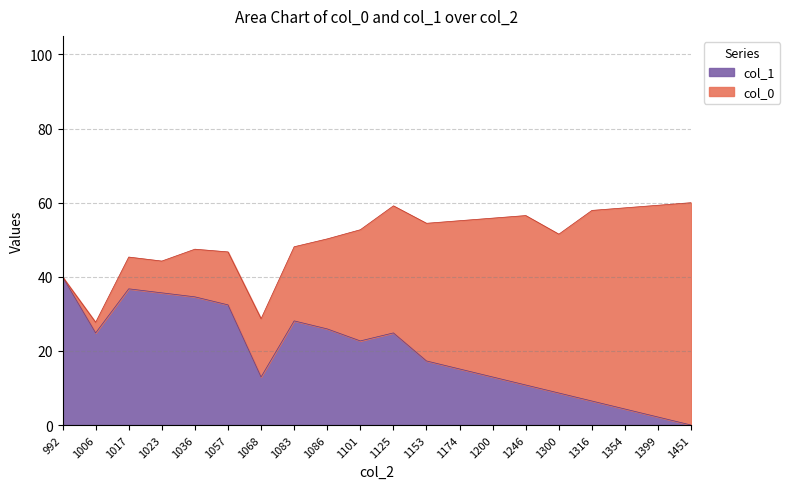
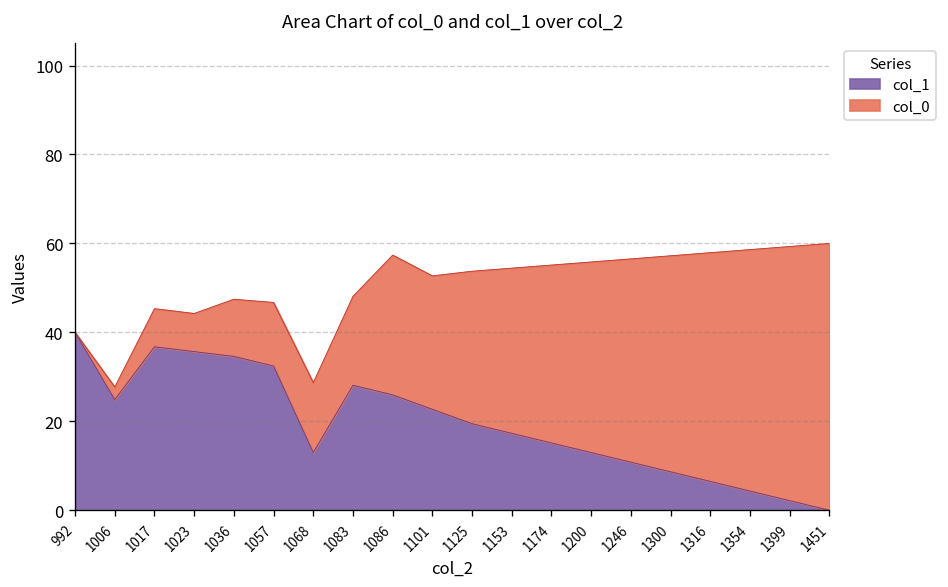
  {
    "col_1": {
      "1006": 25,
      "1017": 37,
      "1023": 36,
      "1036": 35,
      "1057": 32,
      "1068": 13,
      "1083": 28,
      "1086": 26,
      "1101": 23,
-     "1125": 25,
+     "1125": 19,
      "1153": 17,
      "1174": 15,
      "1200": 13,
      "1246": 11,
      "1300": 9,
      "1316": 6,
      "1354": 4,
      "1399": 2,
      "1451": 0
    },
    "col_0": {
      "1006": 3,
      "1017": 9,
      "1023": 9,
      "1036": 13,
      "1057": 14,
      "1068": 16,
      "1083": 20,
-     "1086": 24,
+     "1086": 31,
      "1101": 30,
      "1125": 34,
      "1153": 37,
      "1174": 40,
      "1200": 43,
      "1246": 46,
-     "1300": 43,
+     "1300": 49,
      "1316": 51,
      "1354": 54,
      "1399": 57,
      "1451": 60
    }
  }
